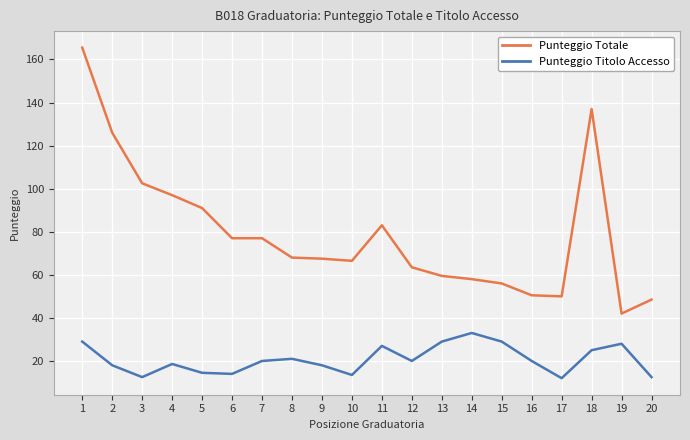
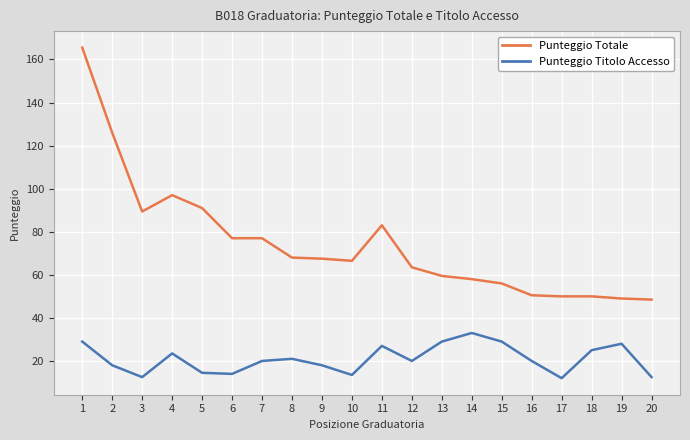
  {
    "Punteggio Totale": {
      "1": 166,
      "2": 126,
-     "3": 103,
+     "3": 89,
      "4": 97,
      "5": 91,
      "6": 77,
      "7": 77,
      "8": 68,
      "9": 68,
      "10": 67,
      "11": 83,
      "12": 64,
      "13": 60,
      "14": 58,
      "15": 56,
      "16": 51,
      "17": 50,
-     "18": 137,
-     "19": 42,
+     "18": 50,
+     "19": 49,
      "20": 49
    },
    "Punteggio Titolo Accesso": {
      "1": 29,
      "2": 18,
      "3": 13,
-     "4": 19,
+     "4": 24,
      "5": 15,
      "6": 14,
      "7": 20,
      "8": 21,
      "9": 18,
      "10": 14,
      "11": 27,
      "12": 20,
      "13": 29,
      "14": 33,
      "15": 29,
      "16": 20,
      "17": 12,
      "18": 25,
      "19": 28,
      "20": 13
    }
  }
